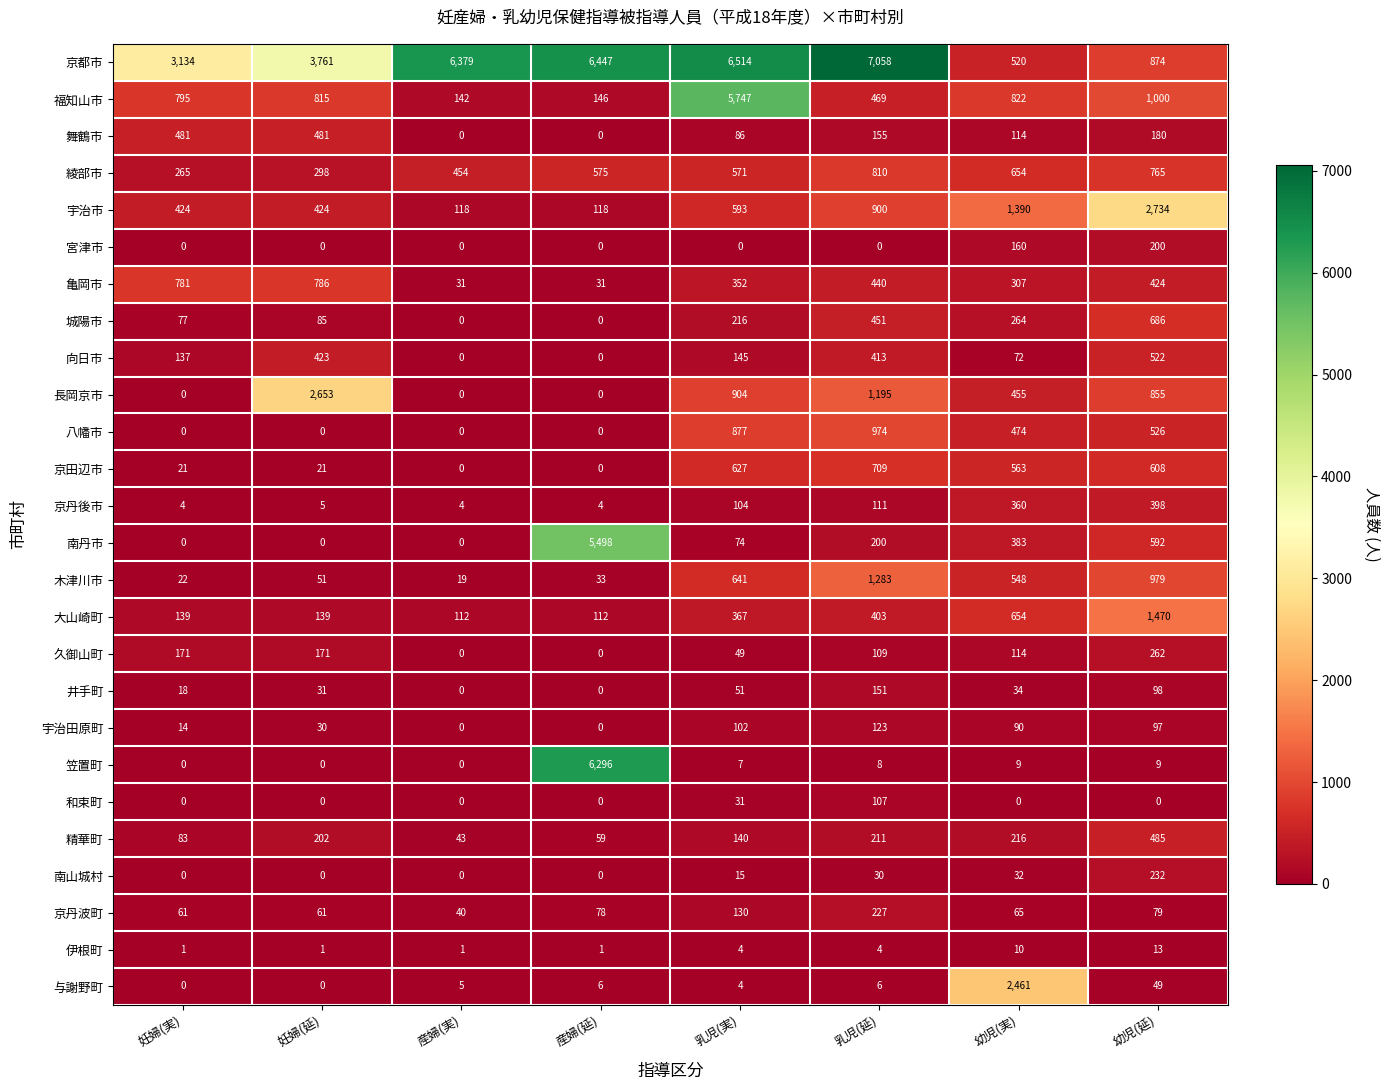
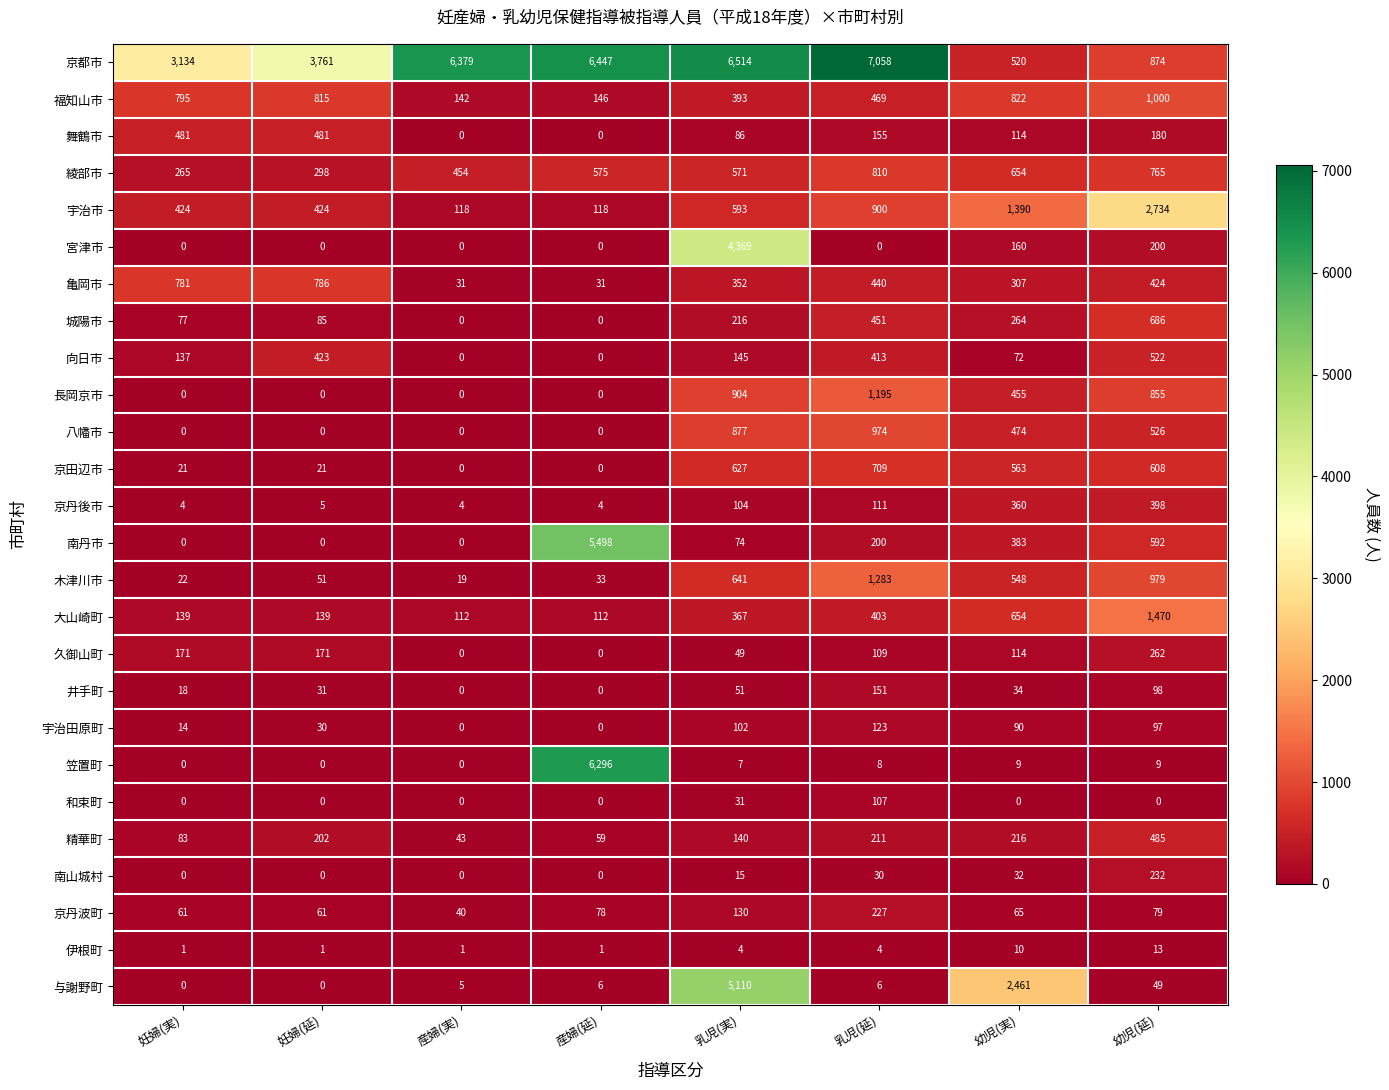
  {
    "福知山市": {
      "妊婦(実)": "795",
      "妊婦(延)": "815",
      "産婦(実)": "142",
      "産婦(延)": "146",
-     "乳児(実)": "5,747",
+     "乳児(実)": "393",
      "乳児(延)": "469",
      "幼児(実)": "822",
      "幼児(延)": "1,000"
    },
    "宮津市": {
      "妊婦(実)": "0",
      "妊婦(延)": "0",
      "産婦(実)": "0",
      "産婦(延)": "0",
-     "乳児(実)": "0",
+     "乳児(実)": "4,369",
      "乳児(延)": "0",
      "幼児(実)": "160",
      "幼児(延)": "200"
    },
    "長岡京市": {
      "妊婦(実)": "0",
-     "妊婦(延)": "2,653",
+     "妊婦(延)": "0",
      "産婦(実)": "0",
      "産婦(延)": "0",
      "乳児(実)": "904",
      "乳児(延)": "1,195",
      "幼児(実)": "455",
      "幼児(延)": "855"
    },
    "与謝野町": {
      "妊婦(実)": "0",
      "妊婦(延)": "0",
      "産婦(実)": "5",
      "産婦(延)": "6",
-     "乳児(実)": "4",
+     "乳児(実)": "5,110",
      "乳児(延)": "6",
      "幼児(実)": "2,461",
      "幼児(延)": "49"
    }
  }
